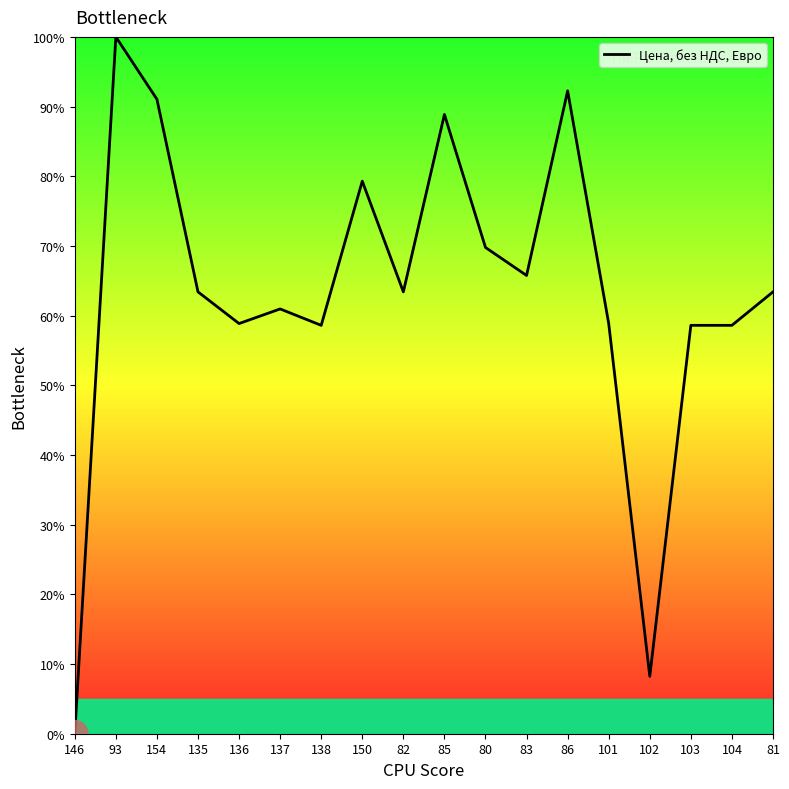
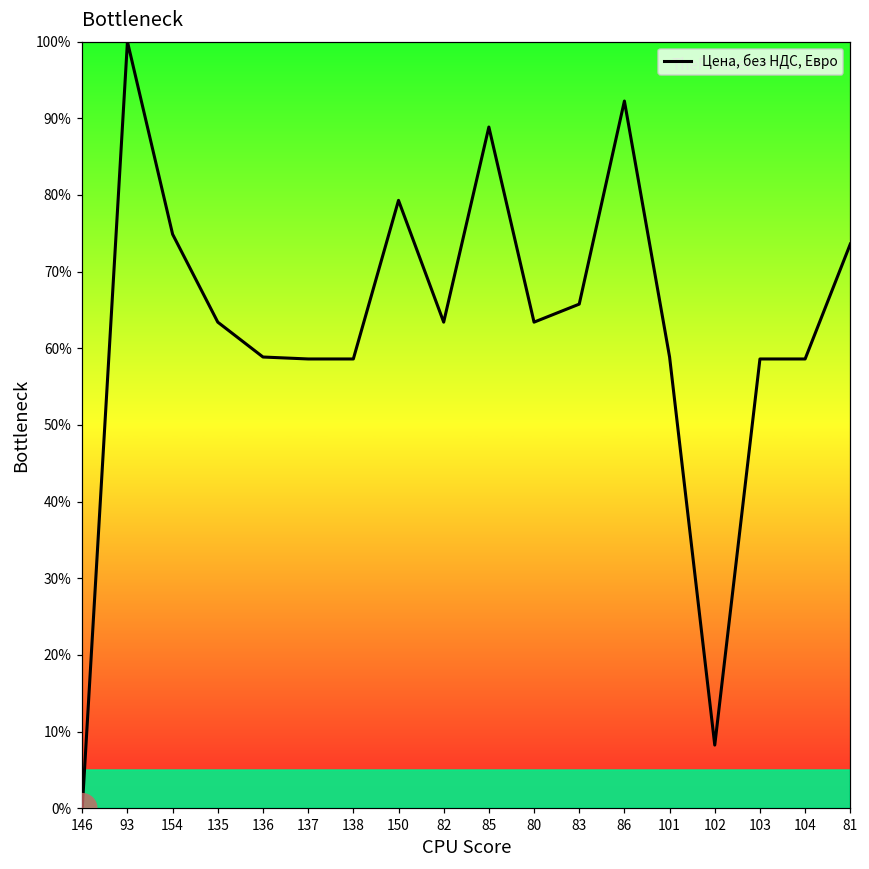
  {
    "Цена, без НДС, Евро": {
      "93": "100%",
-     "154": "91%",
+     "154": "75%",
      "135": "63%",
      "136": "59%",
-     "137": "61%",
+     "137": "59%",
      "138": "59%",
      "150": "79%",
      "82": "63%",
      "85": "89%",
-     "80": "70%",
+     "80": "63%",
      "83": "66%",
      "86": "92%",
      "101": "59%",
      "102": "8%",
      "103": "59%",
      "104": "59%",
-     "81": "63%"
+     "81": "74%"
    }
  }
